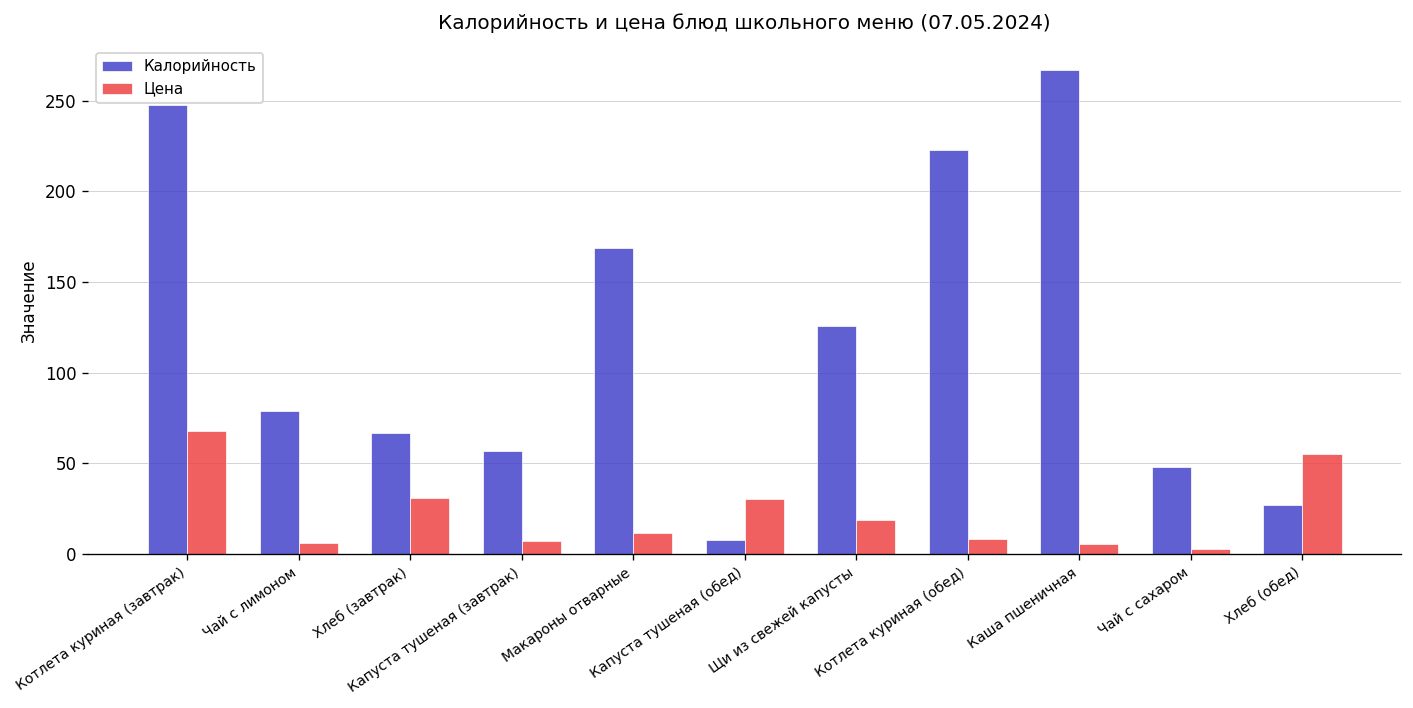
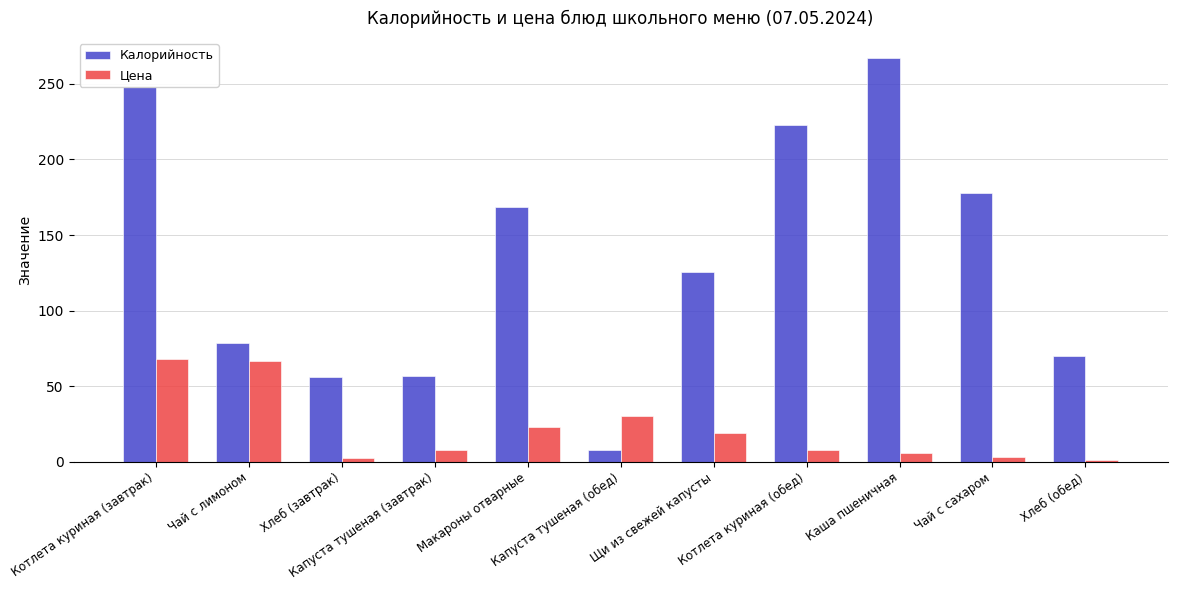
  {
    "Калорийность": {
      "Котлета куриная (завтрак)": 248,
      "Чай с лимоном": 79,
-     "Хлеб (завтрак)": 67,
+     "Хлеб (завтрак)": 56,
      "Капуста тушеная (завтрак)": 57,
      "Макароны отварные": 169,
      "Капуста тушеная (обед)": 8,
      "Щи из свежей капусты": 126,
      "Котлета куриная (обед)": 223,
      "Каша пшеничная": 267,
-     "Чай с сахаром": 48,
-     "Хлеб (обед)": 27
+     "Чай с сахаром": 178,
+     "Хлеб (обед)": 70
    },
    "Цена": {
      "Котлета куриная (завтрак)": 68,
-     "Чай с лимоном": 6,
-     "Хлеб (завтрак)": 31,
+     "Чай с лимоном": 66,
+     "Хлеб (завтрак)": 3,
      "Капуста тушеная (завтрак)": 7,
-     "Макароны отварные": 12,
+     "Макароны отварные": 23,
      "Капуста тушеная (обед)": 30,
      "Щи из свежей капусты": 19,
      "Котлета куриная (обед)": 8,
      "Каша пшеничная": 6,
      "Чай с сахаром": 3,
-     "Хлеб (обед)": 55
+     "Хлеб (обед)": 1
    }
  }
